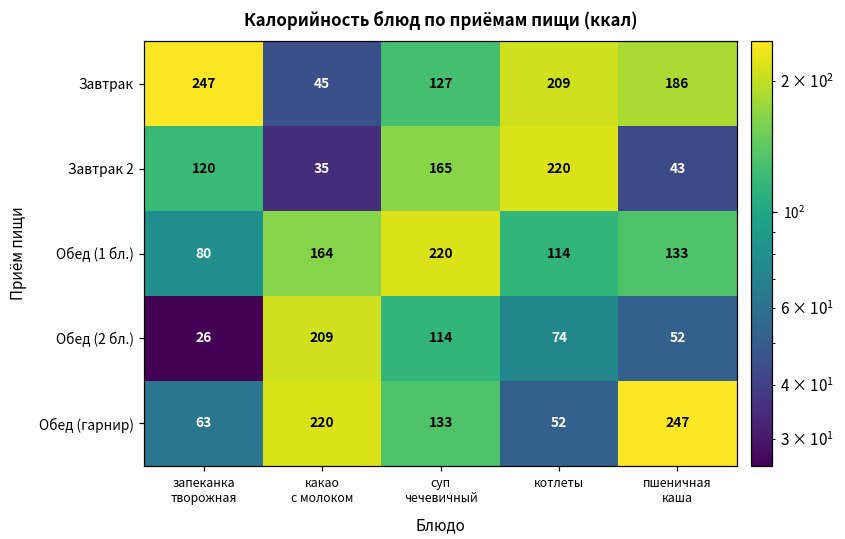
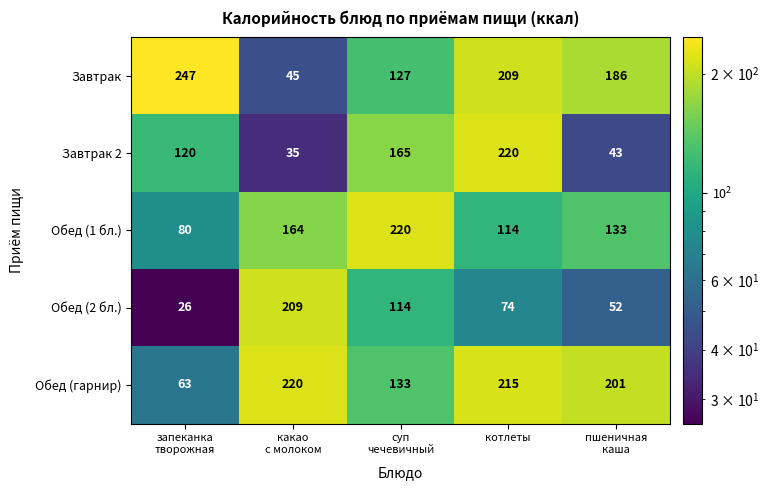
  {
    "Завтрак": {
      "запеканка творожная": 247,
      "какао с молоком": 45,
      "суп чечевичный": 127,
      "котлеты": 209,
      "пшеничная каша": 186
    },
    "Завтрак 2": {
      "запеканка творожная": 120,
      "какао с молоком": 35,
      "суп чечевичный": 165,
      "котлеты": 220,
      "пшеничная каша": 43
    },
    "Обед (1 бл.)": {
      "запеканка творожная": 80,
      "какао с молоком": 164,
      "суп чечевичный": 220,
      "котлеты": 114,
      "пшеничная каша": 133
    },
    "Обед (2 бл.)": {
      "запеканка творожная": 26,
      "какао с молоком": 209,
      "суп чечевичный": 114,
      "котлеты": 74,
      "пшеничная каша": 52
    },
    "Обед (гарнир)": {
      "запеканка творожная": 63,
      "какао с молоком": 220,
      "суп чечевичный": 133,
-     "котлеты": 52,
-     "пшеничная каша": 247
+     "котлеты": 215,
+     "пшеничная каша": 201
    }
  }
